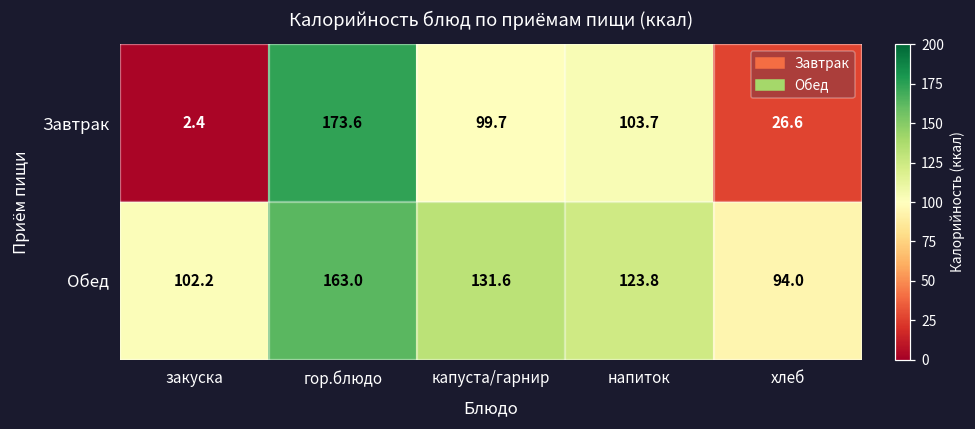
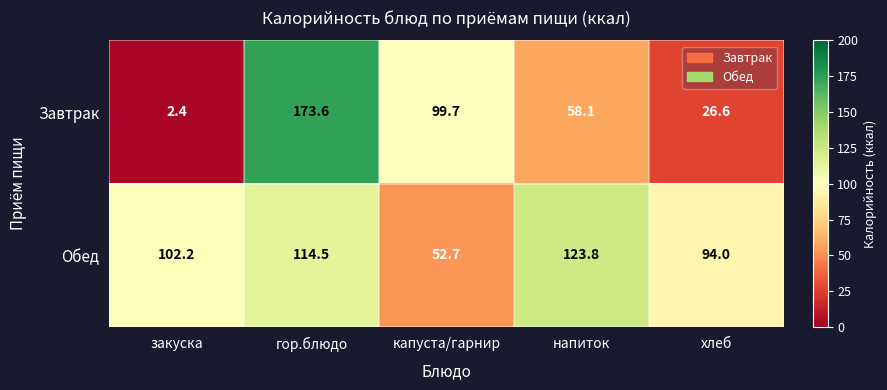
  {
    "Завтрак": {
      "закуска": 2.4,
      "гор.блюдо": 173.6,
      "капуста/гарнир": 99.7,
-     "напиток": 103.7,
+     "напиток": 58.1,
      "хлеб": 26.6
    },
    "Обед": {
      "закуска": 102.2,
-     "гор.блюдо": 163.0,
-     "капуста/гарнир": 131.6,
+     "гор.блюдо": 114.5,
+     "капуста/гарнир": 52.7,
      "напиток": 123.8,
      "хлеб": 94.0
    }
  }
